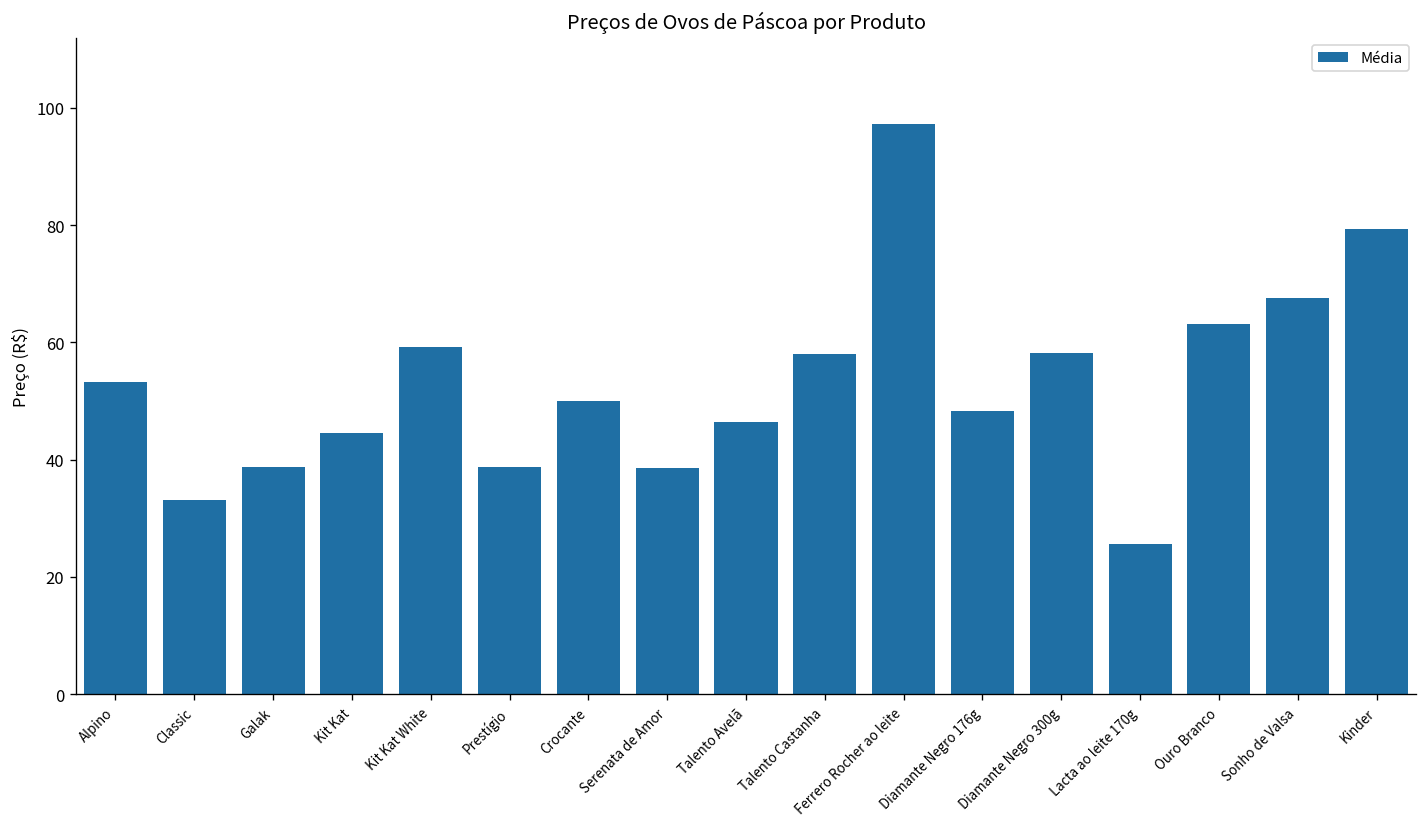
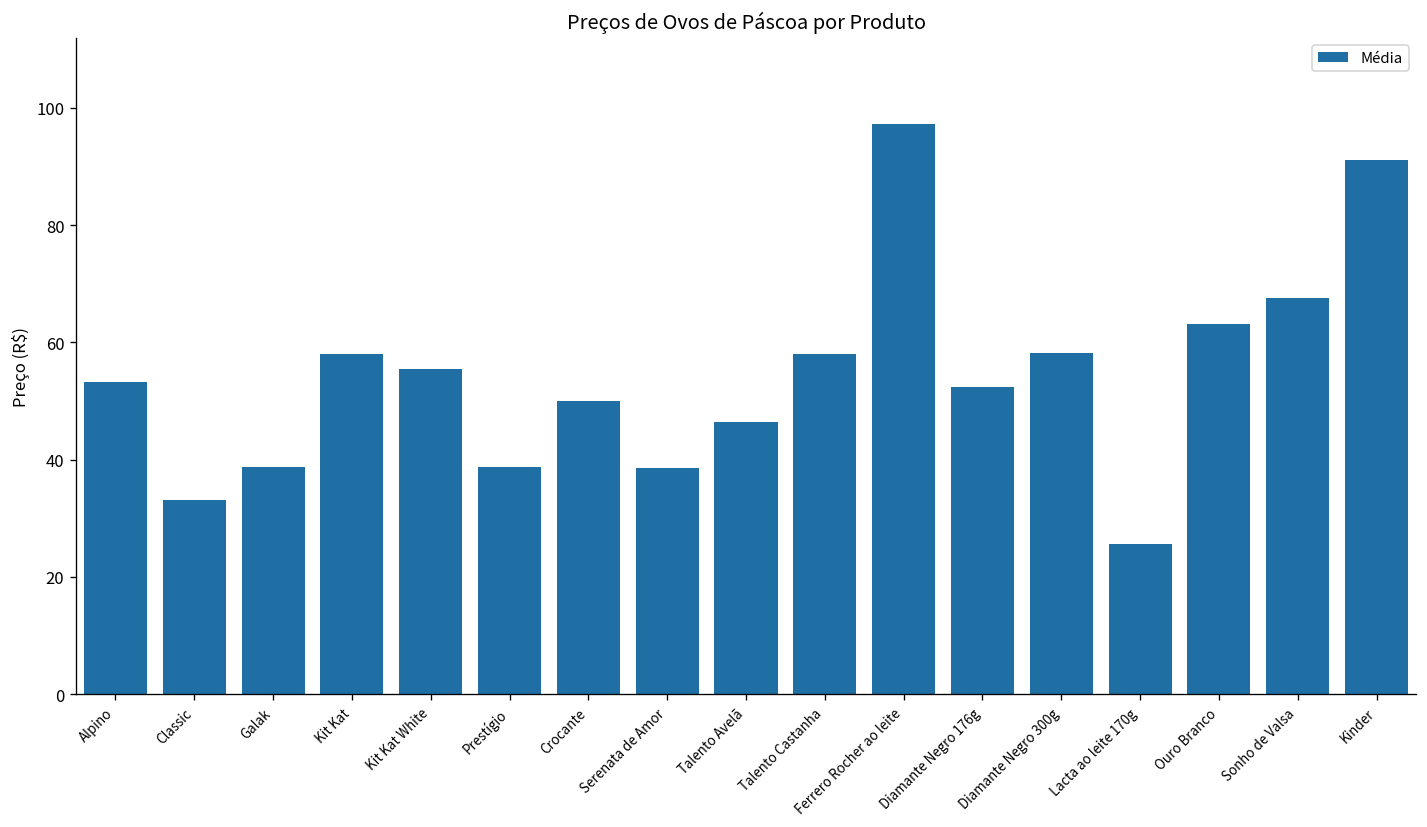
  {
    "Alpino": 53,
    "Classic": 33,
    "Galak": 39,
-   "Kit Kat": 45,
-   "Kit Kat White": 59,
+   "Kit Kat": 58,
+   "Kit Kat White": 55,
    "Prestígio": 39,
    "Crocante": 50,
    "Serenata de Amor": 39,
    "Talento Avelã": 46,
    "Talento Castanha": 58,
    "Ferrero Rocher ao leite": 97,
-   "Diamante Negro 176g": 48,
+   "Diamante Negro 176g": 52,
    "Diamante Negro 300g": 58,
    "Lacta ao leite 170g": 26,
    "Ouro Branco": 63,
    "Sonho de Valsa": 67,
-   "Kinder": 79
+   "Kinder": 91
  }
